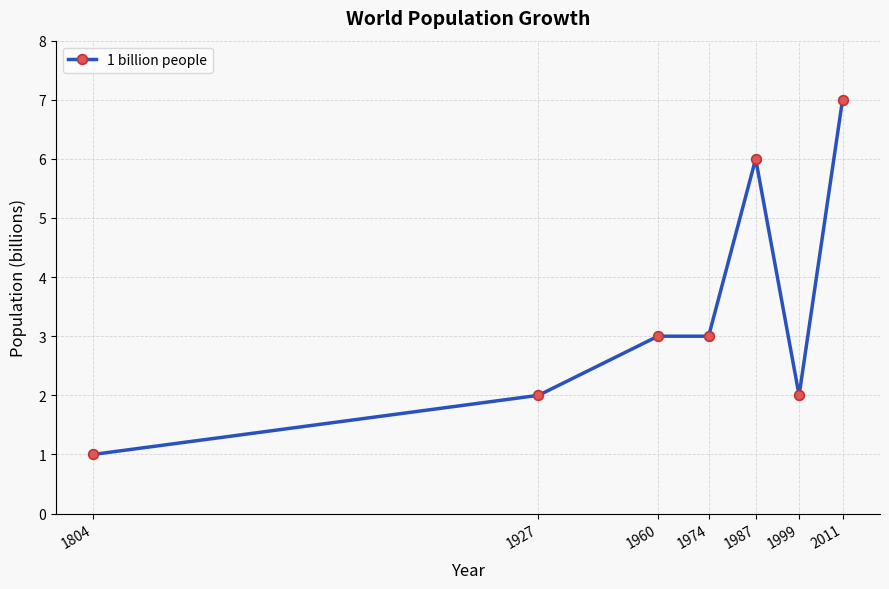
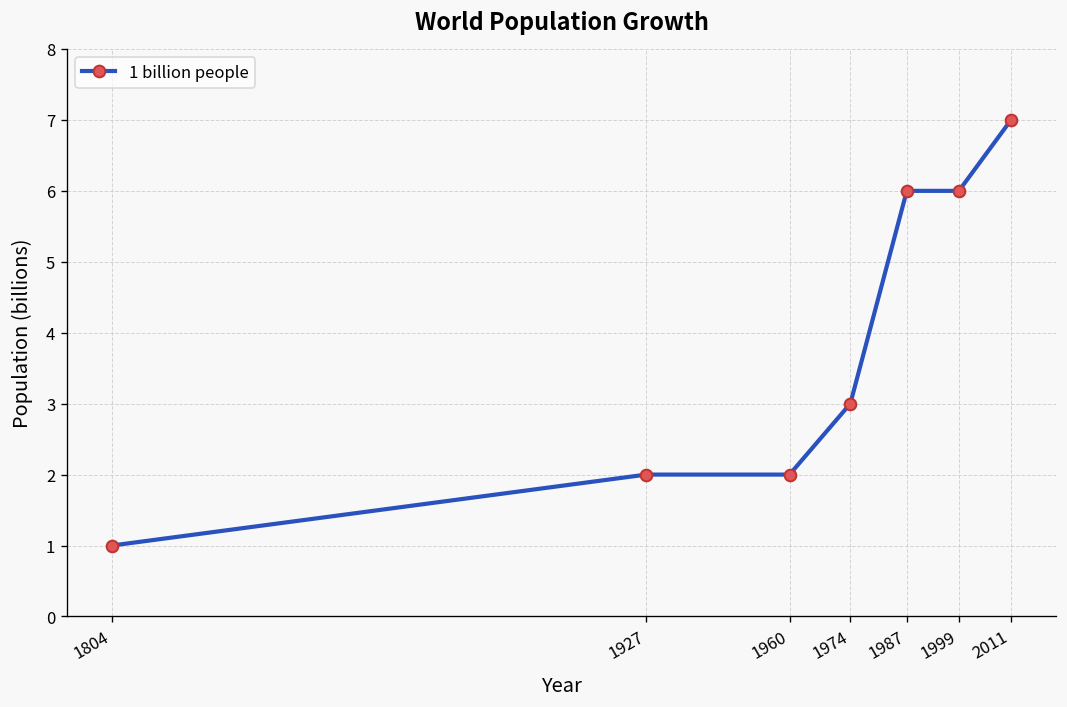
  {
    "1804": 1,
    "1927": 2,
-   "1960": 3,
+   "1960": 2,
    "1974": 3,
    "1987": 6,
-   "1999": 2,
+   "1999": 6,
    "2011": 7
  }
